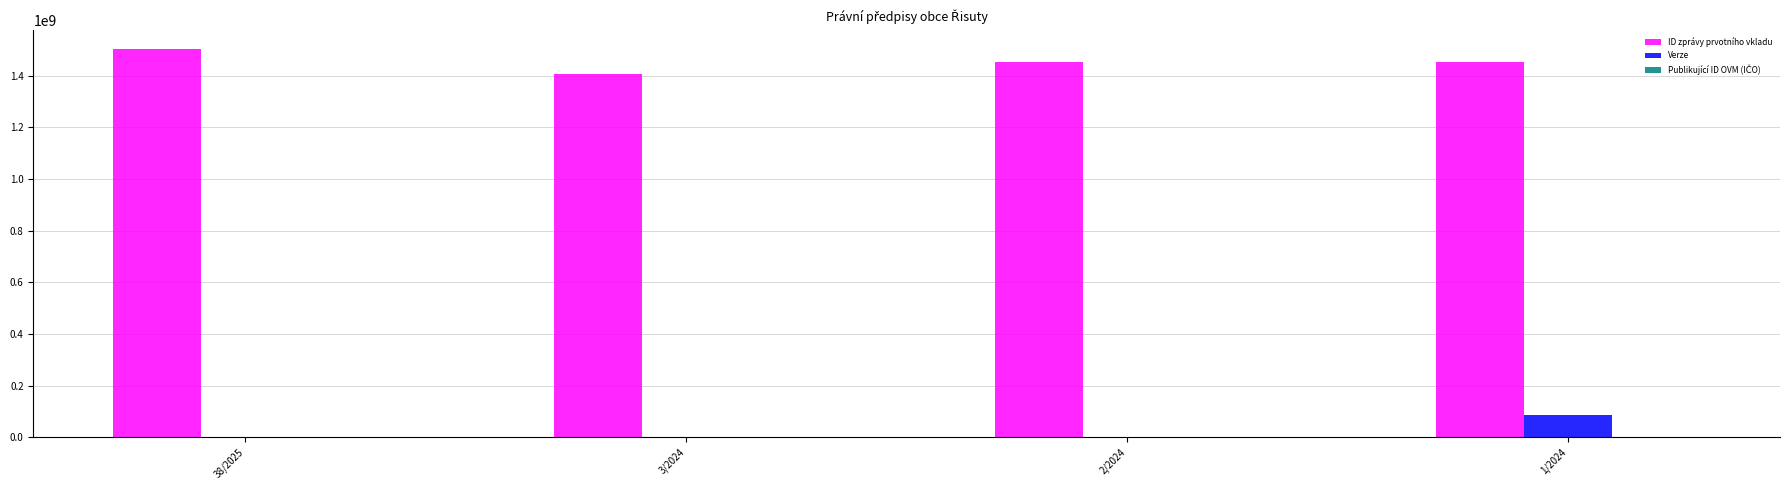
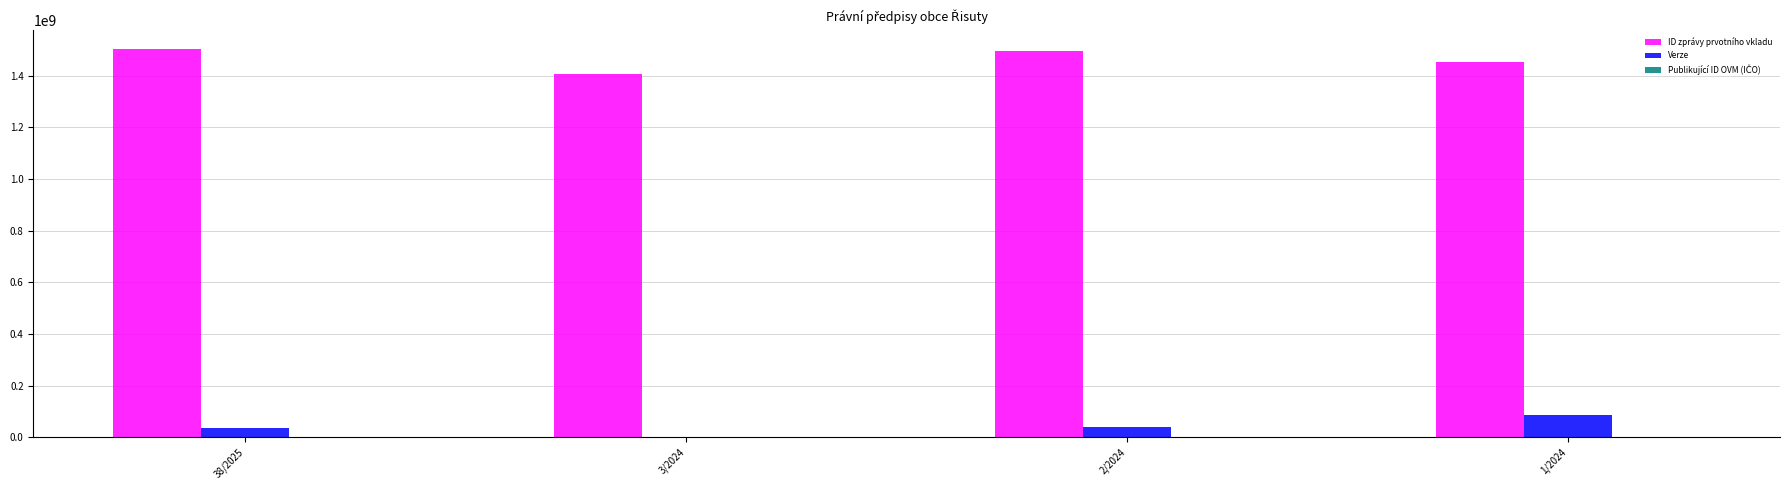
  {
    "ID zprávy prvotního vkladu": {
      "38/2025": 1500000000,
      "3/2024": 1410000000,
-     "2/2024": 1450000000,
+     "2/2024": 1490000000,
      "1/2024": 1450000000
    },
    "Verze": {
-     "38/2025": 0,
-     "2/2024": 0,
+     "38/2025": 30000000,
+     "2/2024": 40000000,
      "1/2024": 90000000
    }
  }
